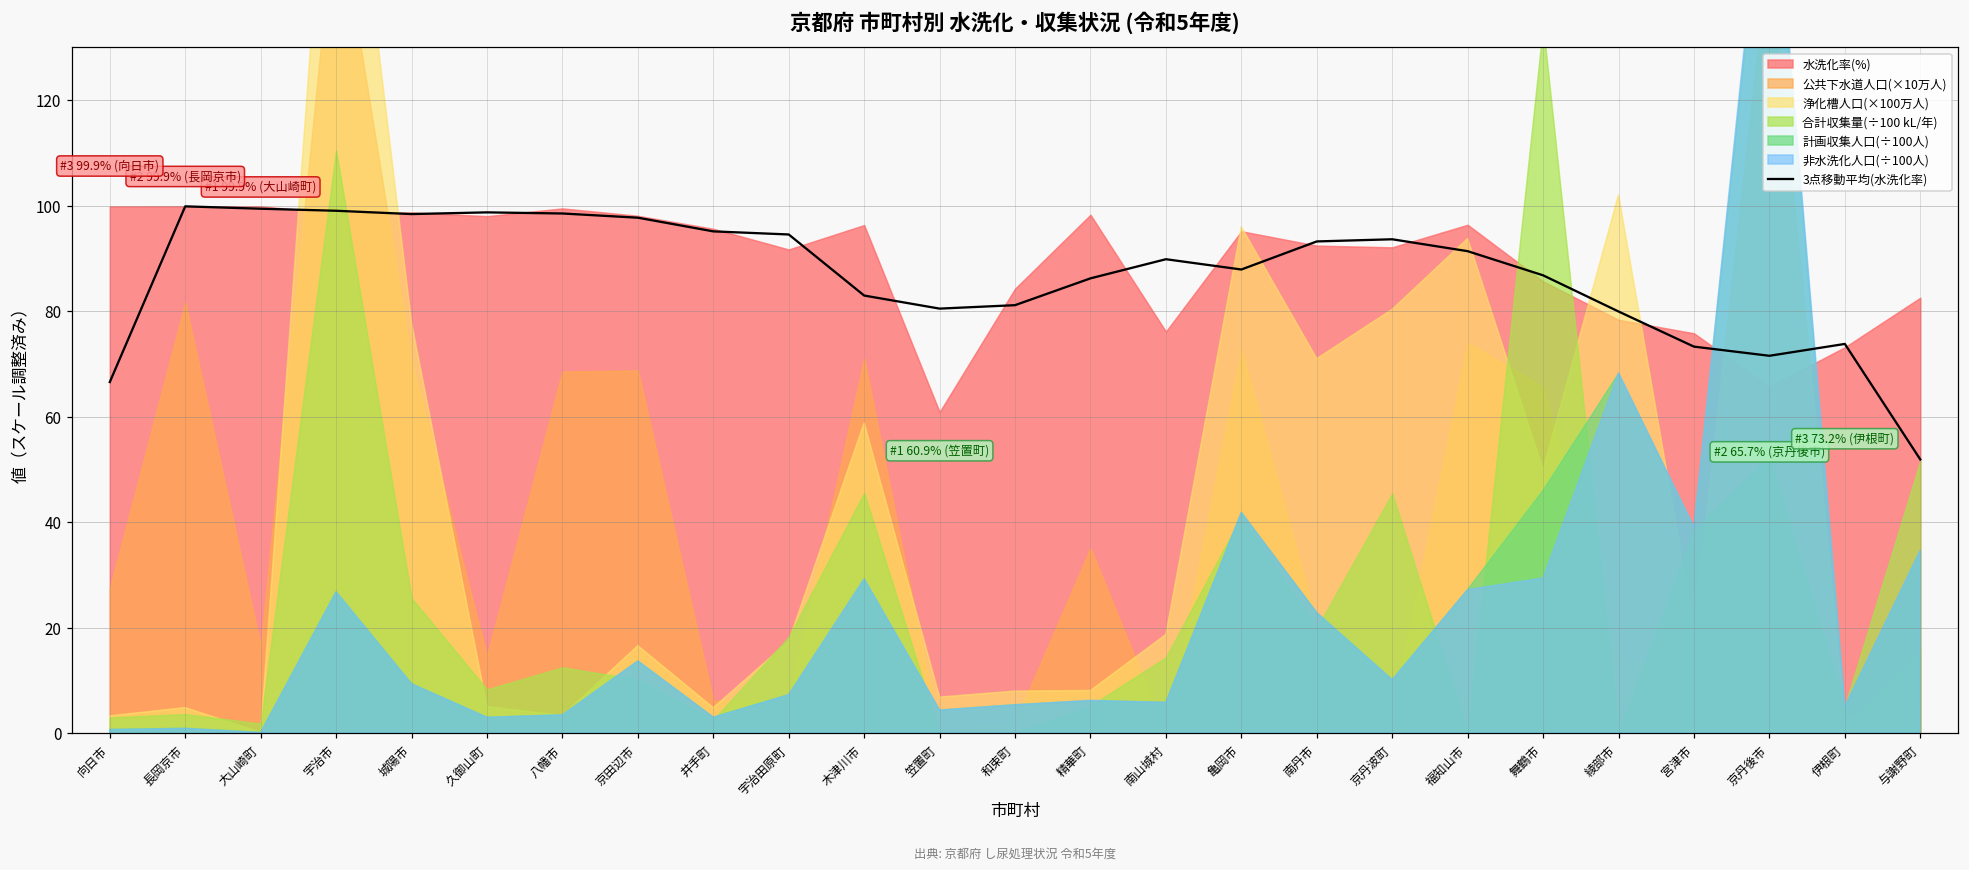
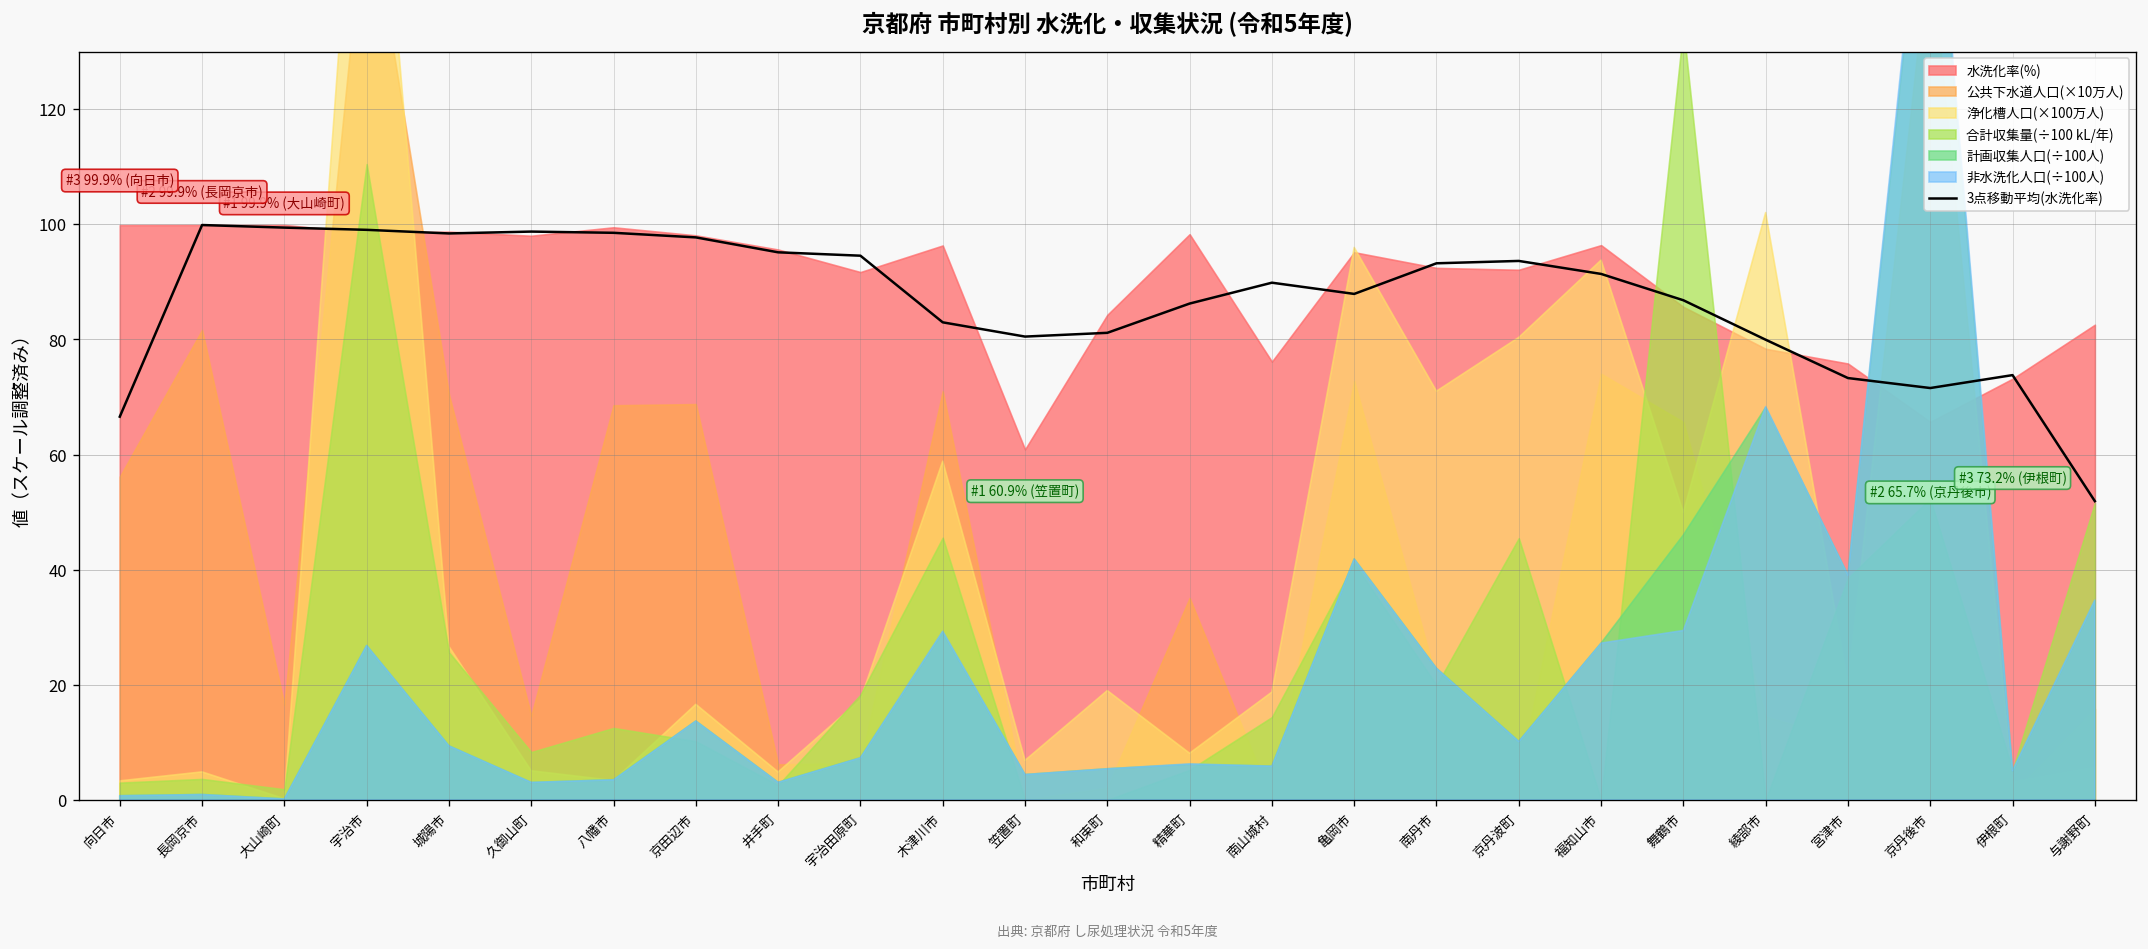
  {
    "3点移動平均(水洗化率)": {
      "向日市": 67,
      "宇治市": 99,
      "久御山町": 99,
      "八幡市": 99,
      "宇治田原町": 95,
      "木津川市": 83,
      "笠置町": 81,
      "和束町": 81,
      "精華町": 86,
      "南山城村": 90,
      "亀岡市": 88,
      "南丹市": 93,
      "京丹波町": 94,
      "福知山市": 91,
      "舞鶴市": 87,
      "綾部市": 80,
      "宮津市": 73,
      "京丹後市": 72,
      "伊根町": 74
    },
    "水洗化率(%)": {
      "宇治市": 99,
      "久御山町": 98,
      "八幡市": 99,
      "宇治田原町": 92,
      "木津川市": 96,
      "和束町": 84,
      "精華町": 98,
      "南山城村": 76,
      "亀岡市": 95,
      "南丹市": 92,
      "京丹波町": 92,
      "福知山市": 96,
      "舞鶴市": 86,
      "綾部市": 78,
      "宮津市": 76,
      "京丹後市": 66,
      "伊根町": 73,
      "与謝野町": 83
    },
    "公共下水道人口(×10万人)": {
-     "向日市": 27,
+     "向日市": 56,
      "長岡京市": 82,
      "大山崎町": 17,
      "城陽市": 70,
      "久御山町": 15,
      "八幡市": 69,
      "京田辺市": 69,
      "井手町": 6,
      "宇治田原町": 6,
      "木津川市": 71,
      "和束町": 2,
      "精華町": 35,
      "南山城村": 0,
      "亀岡市": 73,
      "南丹市": 21,
      "京丹波町": 4,
      "福知山市": 74,
      "舞鶴市": 66,
      "綾部市": 14,
      "宮津市": 10,
      "京丹後市": 19,
      "伊根町": 1,
      "与謝野町": 16
    },
    "浄化槽人口(×100万人)": {
      "長岡京市": 5,
-     "城陽市": 78,
+     "城陽市": 27,
      "久御山町": 5,
      "京田辺市": 17,
      "井手町": 5,
      "宇治田原町": 17,
      "木津川市": 59,
      "笠置町": 7,
-     "和束町": 8,
+     "和束町": 19,
      "精華町": 8,
      "南山城村": 19,
      "亀岡市": 96,
      "南丹市": 71,
      "京丹波町": 80,
      "福知山市": 94,
      "舞鶴市": 50,
      "綾部市": 102,
      "宮津市": 20,
      "伊根町": 3,
      "与謝野町": 6
    },
    "合計収集量(÷100 kL/年)": {
      "長岡京市": 4,
      "大山崎町": 2,
      "宇治市": 110,
      "城陽市": 26,
      "久御山町": 8,
      "八幡市": 13,
      "京田辺市": 10,
      "宇治田原町": 18,
      "木津川市": 46,
      "和束町": 0,
      "精華町": 5,
      "南山城村": 14,
      "亀岡市": 41,
      "南丹市": 20,
      "京丹波町": 45,
      "福知山市": 0,
      "綾部市": 0
    },
    "計画収集人口(÷100人)": {
      "舞鶴市": 46
    },
    "非水洗化人口(÷100人)": {
      "舞鶴市": 29
    }
  }
